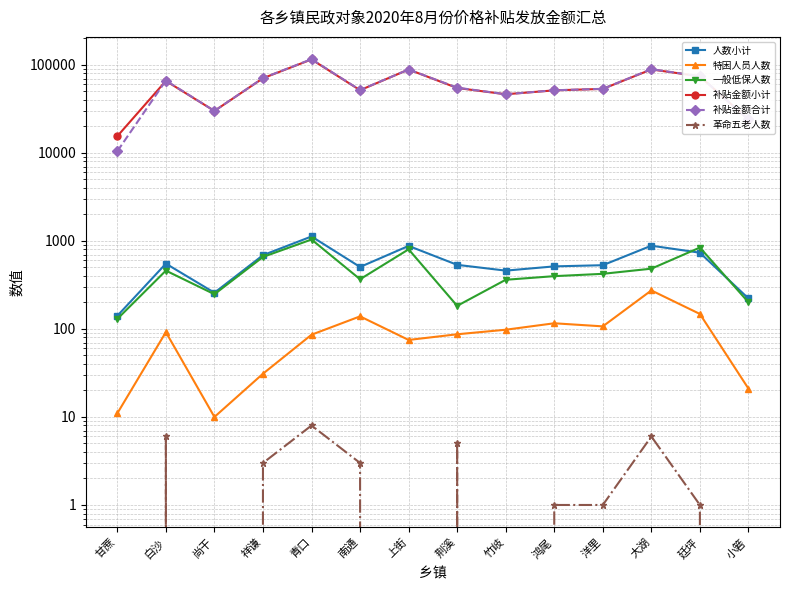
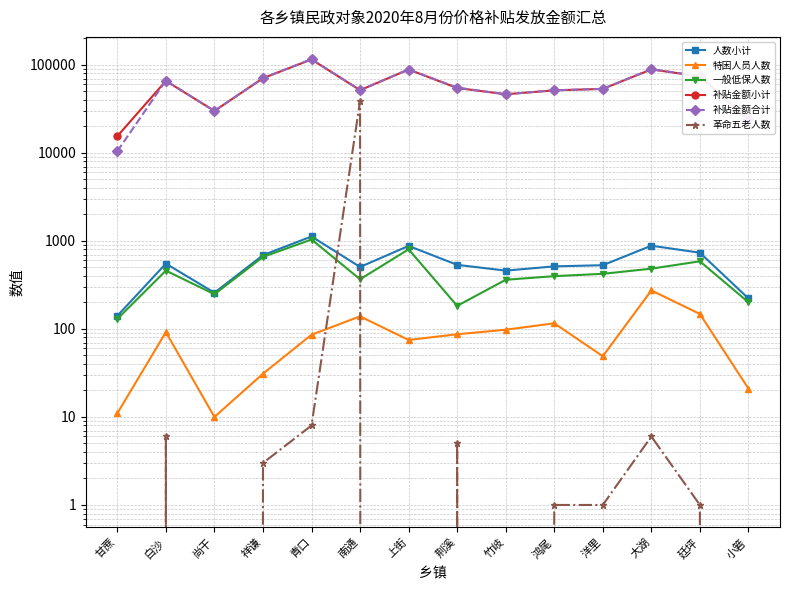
  {
    "人数小计": {
      "甘蔗": 140,
      "白沙": 600,
      "青口": 1100,
      "南通": 500,
      "上街": 900,
      "荆溪": 500,
      "竹岐": 500,
      "鸿尾": 500,
      "洋里": 500,
      "大湖": 900,
      "廷坪": 700,
      "小箬": 220
    },
    "特困人员人数": {
      "甘蔗": 11,
      "白沙": 90,
      "尚干": 10,
      "祥谦": 31,
      "青口": 90,
      "南通": 140,
      "上街": 80,
      "荆溪": 90,
      "竹岐": 100,
      "鸿尾": 120,
-     "洋里": 110,
+     "洋里": 50,
      "大湖": 270,
      "廷坪": 150,
      "小箬": 21
    },
    "一般低保人数": {
      "甘蔗": 130,
      "白沙": 500,
      "青口": 1000,
      "南通": 370,
      "上街": 800,
      "荆溪": 180,
      "竹岐": 360,
      "鸿尾": 400,
      "洋里": 400,
      "大湖": 500,
-     "廷坪": 800,
+     "廷坪": 600,
      "小箬": 200
    },
    "补贴金额小计": {
      "甘蔗": 16000
    },
    "补贴金额合计": {
      "甘蔗": 10000
    },
    "革命五老人数": {
      "白沙": 6,
      "祥谦": 3,
      "青口": 8,
-     "南通": 3,
+     "南通": 40000,
      "荆溪": 5,
      "鸿尾": 1,
      "洋里": 1,
      "大湖": 6,
      "廷坪": 1
    }
  }
